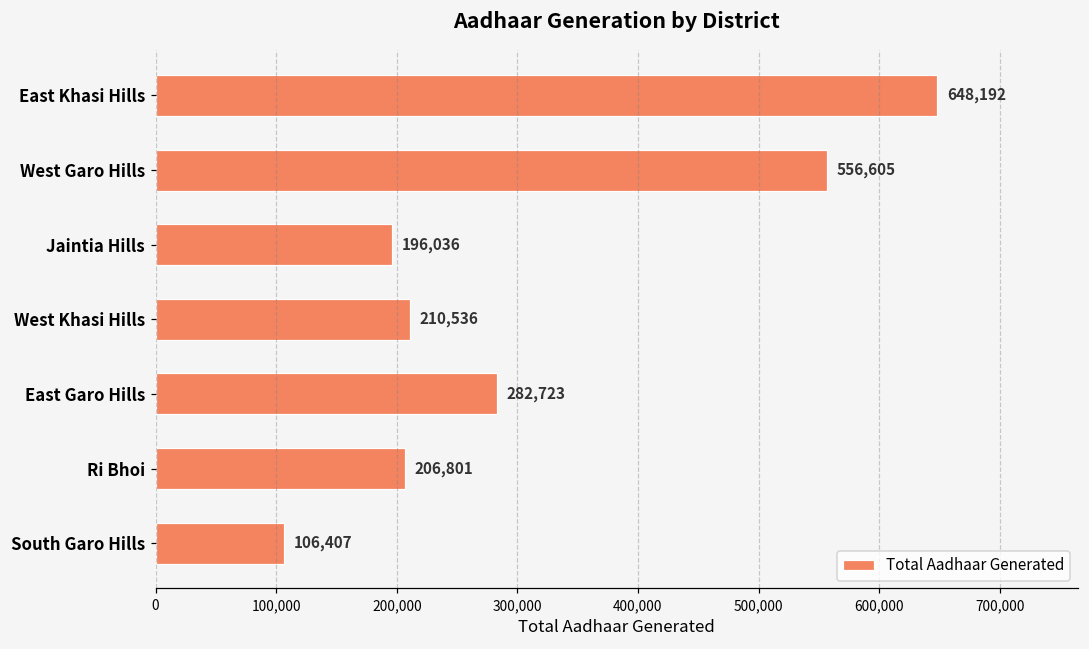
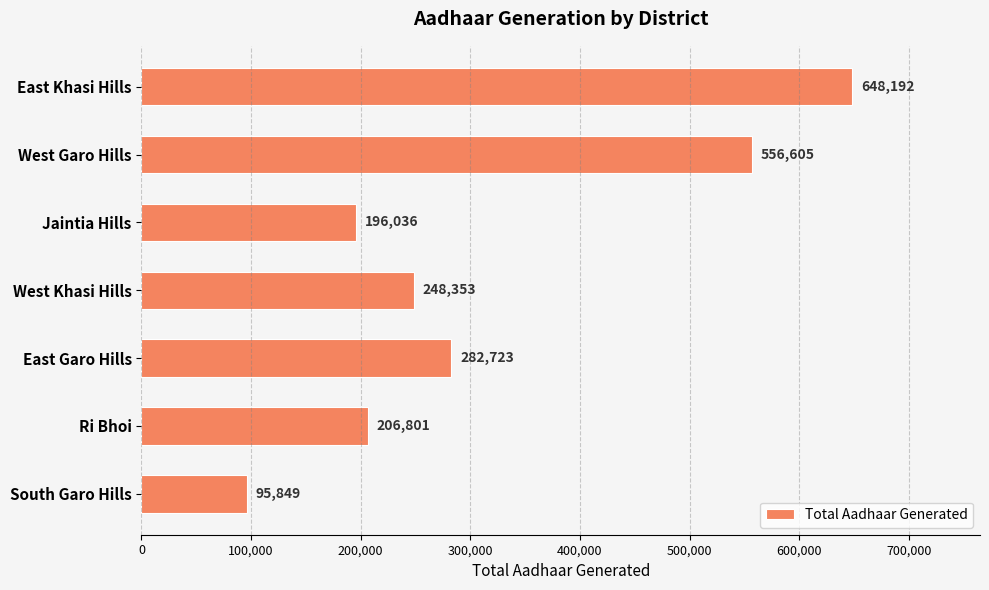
  {
    "East Khasi Hills": "648,192",
    "West Garo Hills": "556,605",
    "Jaintia Hills": "196,036",
-   "West Khasi Hills": "210,536",
+   "West Khasi Hills": "248,353",
    "East Garo Hills": "282,723",
    "Ri Bhoi": "206,801",
-   "South Garo Hills": "106,407"
+   "South Garo Hills": "95,849"
  }
